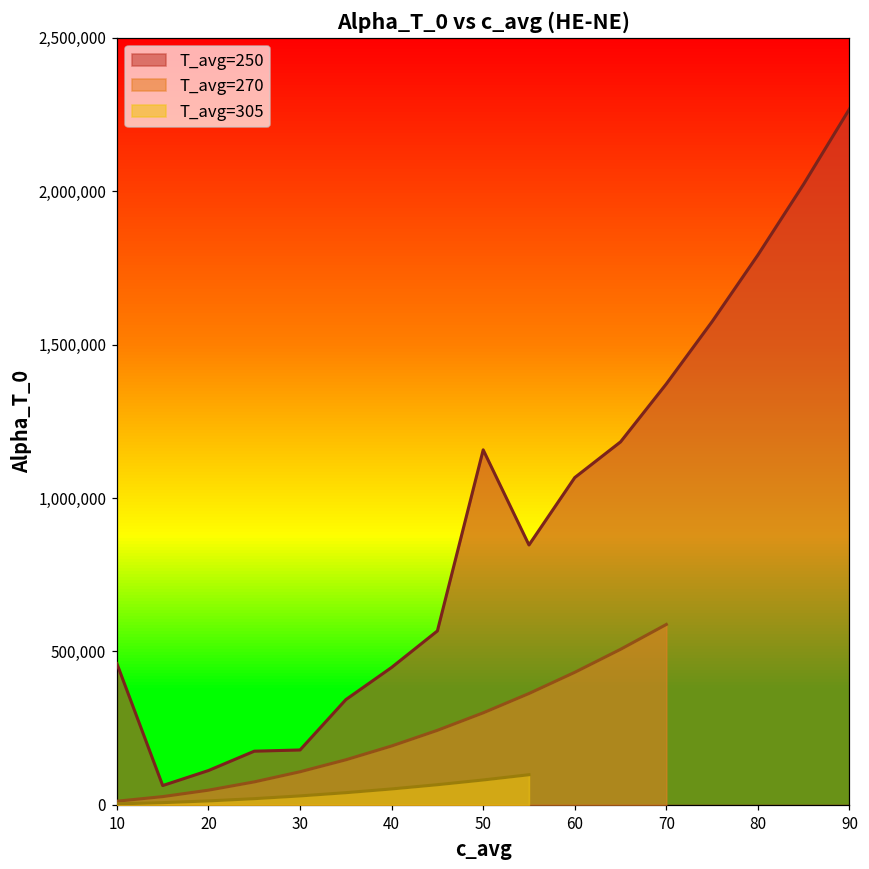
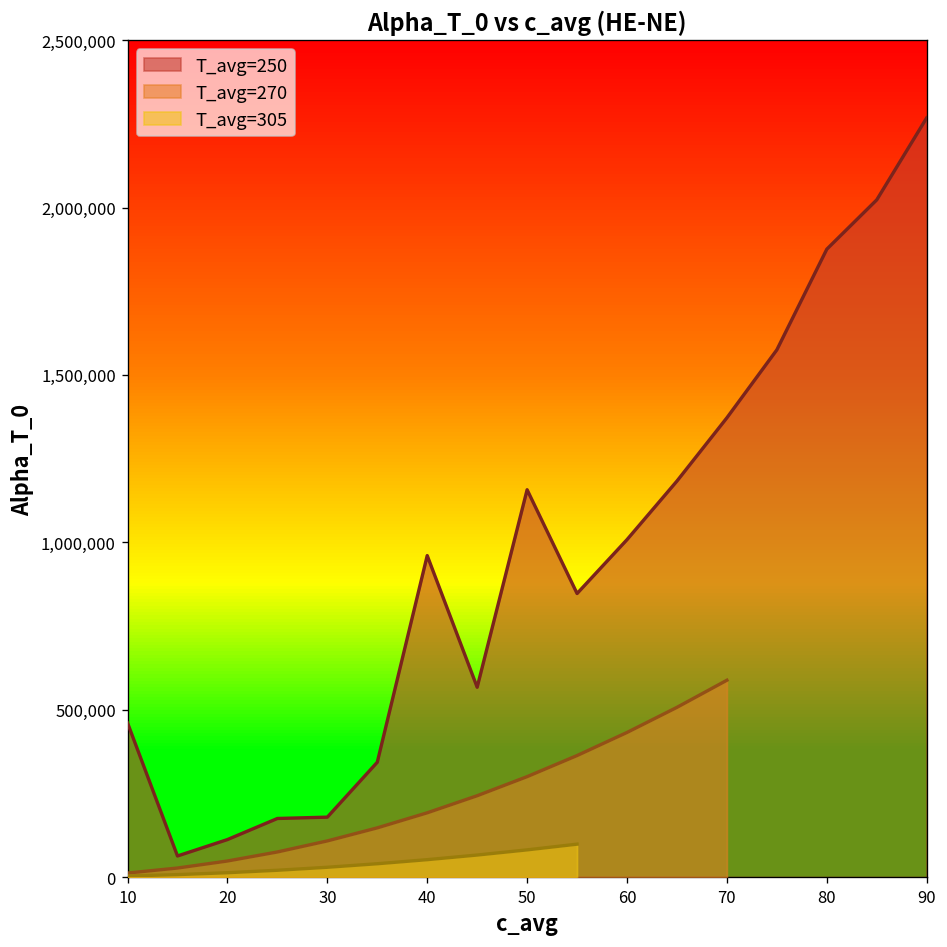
  {
    "T_avg=250": {
      "10": "460,000",
      "20": "110,000",
      "30": "180,000",
-     "40": "450,000",
+     "40": "960,000",
      "50": "1,160,000",
-     "60": "1,070,000",
+     "60": "1,010,000",
      "70": "1,370,000",
-     "80": "1,790,000",
+     "80": "1,880,000",
      "90": "2,270,000"
    },
    "T_avg=270": {
      "20": "50,000",
      "30": "110,000",
      "40": "190,000",
      "50": "300,000",
      "60": "430,000",
      "70": "590,000"
    },
    "T_avg=305": {
      "20": "10,000",
      "30": "30,000",
      "40": "50,000",
      "50": "80,000"
    }
  }
